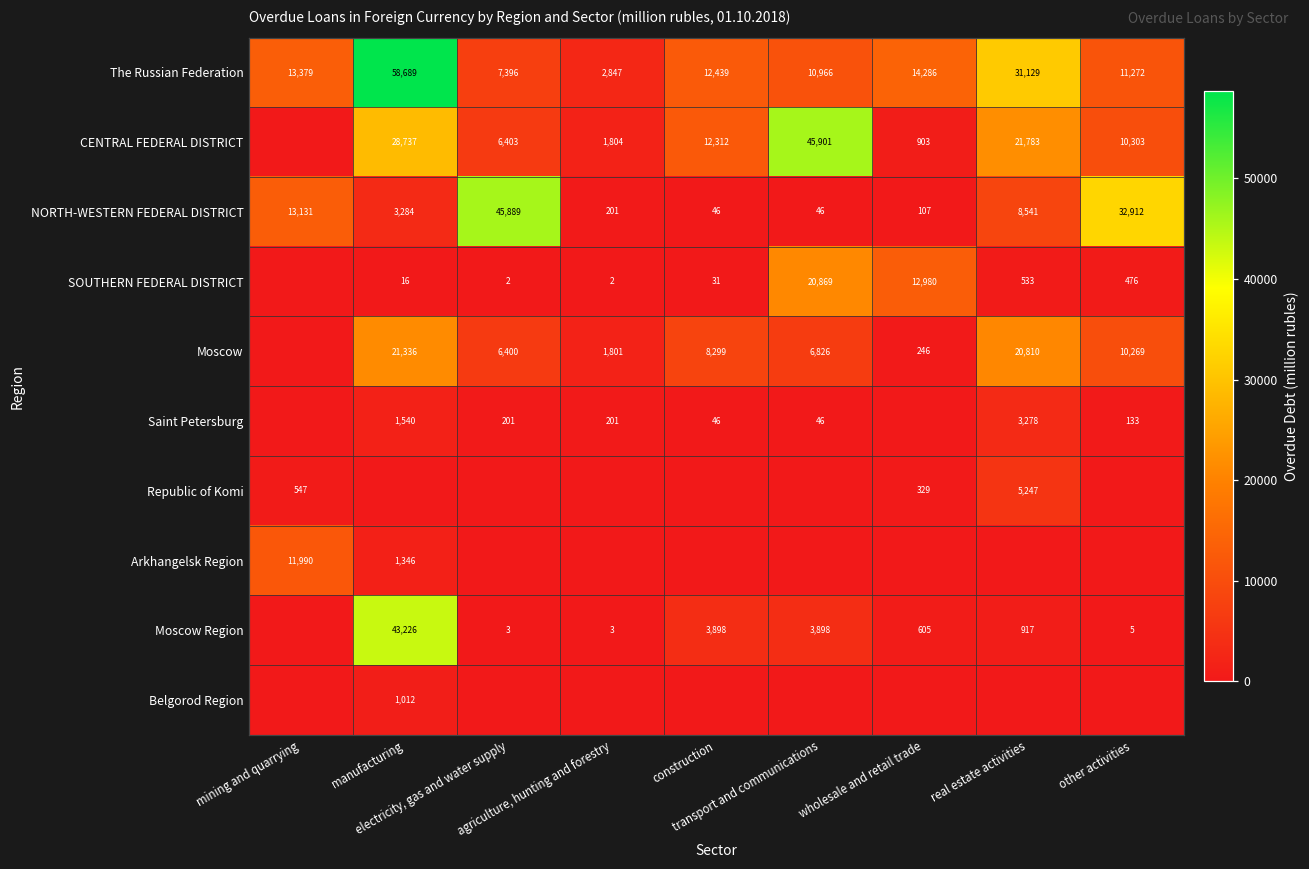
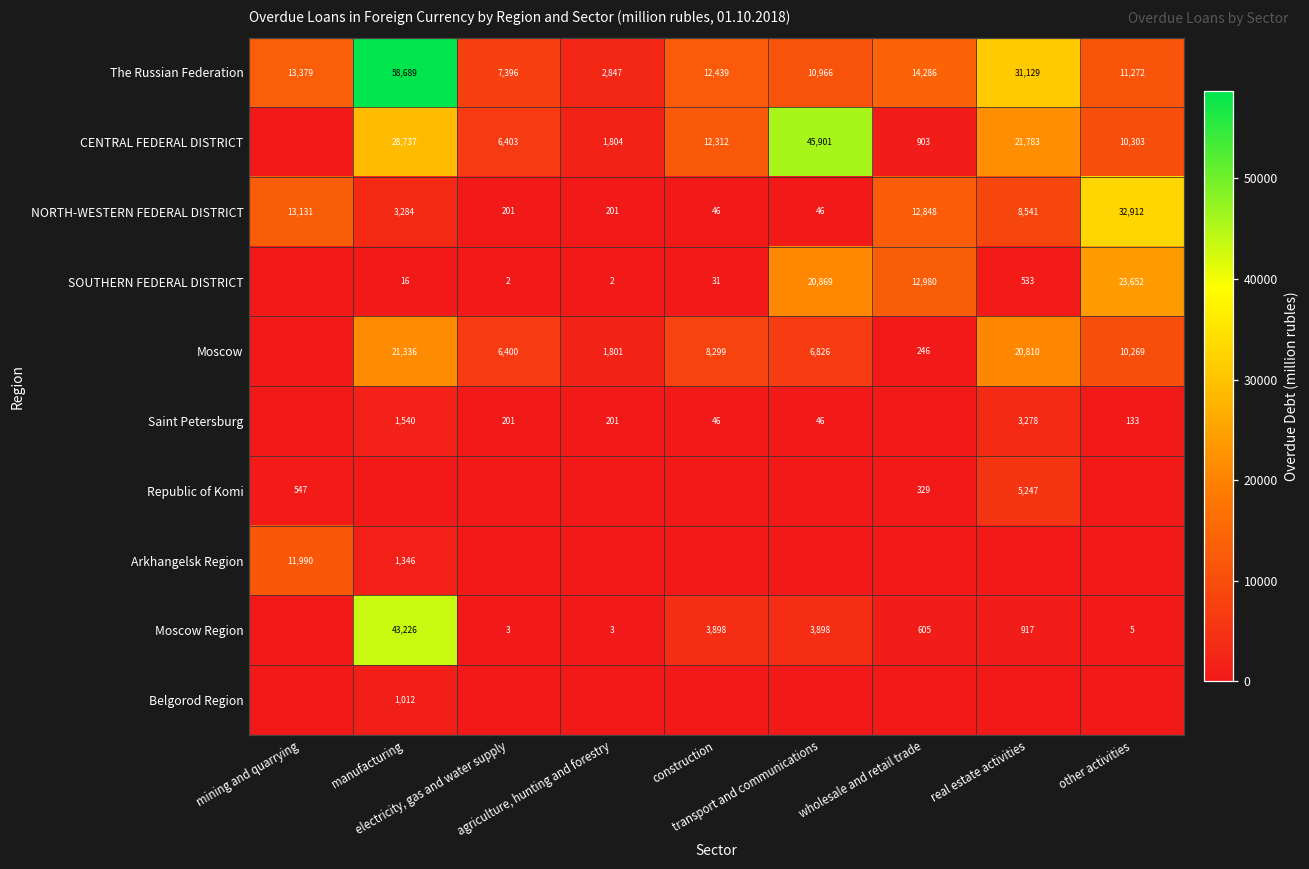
  {
    "The Russian Federation": {
      "mining and quarrying": "13,379",
      "manufacturing": "58,689",
      "electricity, gas and water supply": "7,396",
      "agriculture, hunting and forestry": "2,847",
      "construction": "12,439",
      "transport and communications": "10,966",
      "wholesale and retail trade": "14,286",
      "real estate activities": "31,129",
      "other activities": "11,272"
    },
    "CENTRAL FEDERAL DISTRICT": {
      "manufacturing": "28,737",
      "electricity, gas and water supply": "6,403",
      "agriculture, hunting and forestry": "1,804",
      "construction": "12,312",
      "transport and communications": "45,901",
      "wholesale and retail trade": "903",
      "real estate activities": "21,783",
      "other activities": "10,303"
    },
    "NORTH-WESTERN FEDERAL DISTRICT": {
      "mining and quarrying": "13,131",
      "manufacturing": "3,284",
-     "electricity, gas and water supply": "45,889",
+     "electricity, gas and water supply": "201",
      "agriculture, hunting and forestry": "201",
      "construction": "46",
      "transport and communications": "46",
-     "wholesale and retail trade": "107",
+     "wholesale and retail trade": "12,848",
      "real estate activities": "8,541",
      "other activities": "32,912"
    },
    "SOUTHERN FEDERAL DISTRICT": {
      "manufacturing": "16",
      "electricity, gas and water supply": "2",
      "agriculture, hunting and forestry": "2",
      "construction": "31",
      "transport and communications": "20,869",
      "wholesale and retail trade": "12,980",
      "real estate activities": "533",
-     "other activities": "476"
+     "other activities": "23,652"
    },
    "Moscow": {
      "manufacturing": "21,336",
      "electricity, gas and water supply": "6,400",
      "agriculture, hunting and forestry": "1,801",
      "construction": "8,299",
      "transport and communications": "6,826",
      "wholesale and retail trade": "246",
      "real estate activities": "20,810",
      "other activities": "10,269"
    },
    "Saint Petersburg": {
      "manufacturing": "1,540",
      "electricity, gas and water supply": "201",
      "agriculture, hunting and forestry": "201",
      "construction": "46",
      "transport and communications": "46",
      "real estate activities": "3,278",
      "other activities": "133"
    },
    "Republic of Komi": {
      "mining and quarrying": "547",
      "wholesale and retail trade": "329",
      "real estate activities": "5,247"
    },
    "Arkhangelsk Region": {
      "mining and quarrying": "11,990",
      "manufacturing": "1,346"
    },
    "Moscow Region": {
      "manufacturing": "43,226",
      "electricity, gas and water supply": "3",
      "agriculture, hunting and forestry": "3",
      "construction": "3,898",
      "transport and communications": "3,898",
      "wholesale and retail trade": "605",
      "real estate activities": "917",
      "other activities": "5"
    },
    "Belgorod Region": {
      "manufacturing": "1,012"
    }
  }
